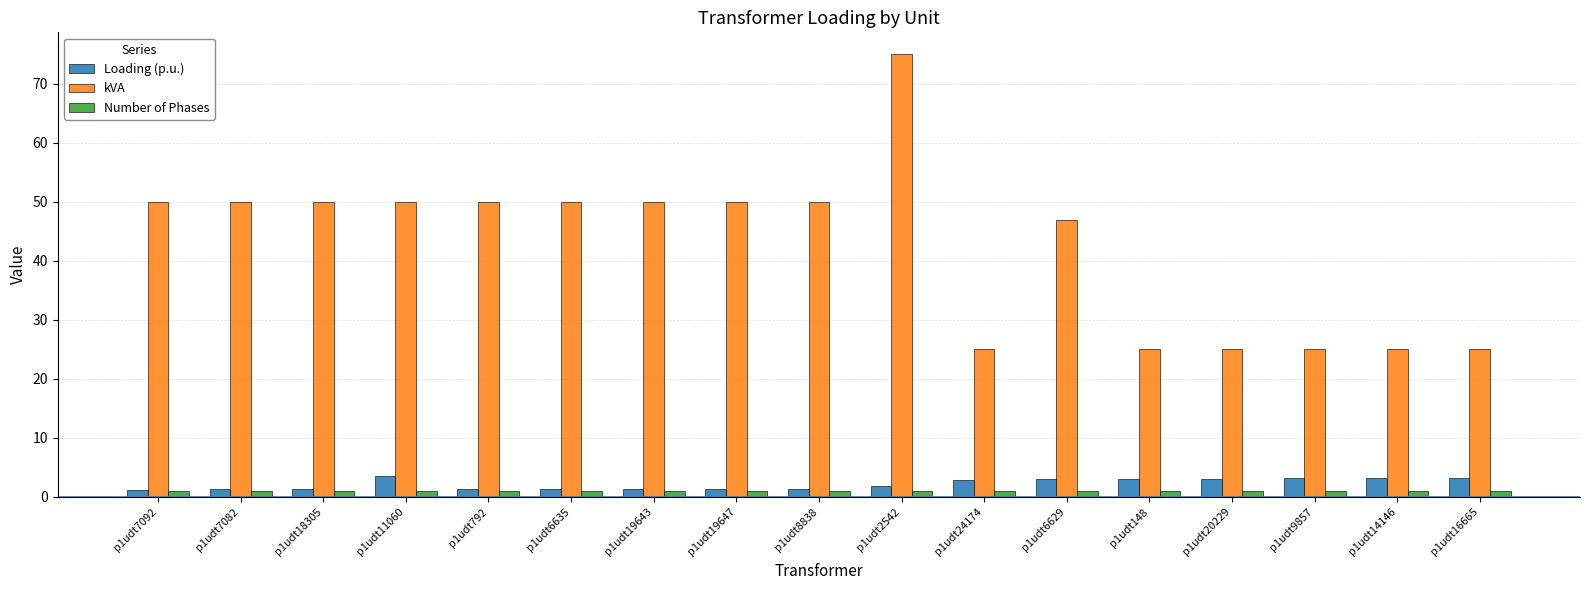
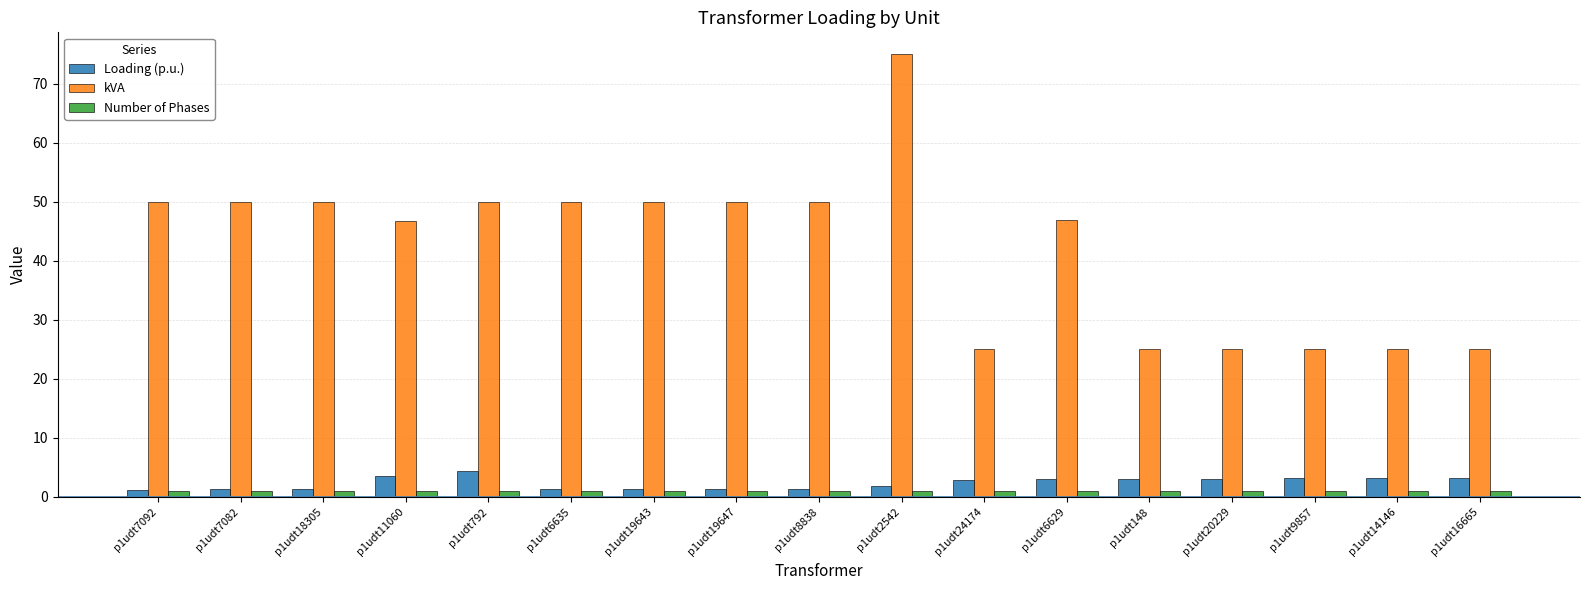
  {
    "Loading (p.u.)": {
      "p1udt7092": 1,
      "p1udt7082": 1,
      "p1udt18305": 1,
      "p1udt11060": 3,
-     "p1udt792": 1,
+     "p1udt792": 4,
      "p1udt6635": 1,
      "p1udt19643": 1,
      "p1udt19647": 1,
      "p1udt8838": 1,
      "p1udt2542": 2,
      "p1udt24174": 3,
      "p1udt6629": 3,
      "p1udt148": 3,
      "p1udt20229": 3,
      "p1udt9857": 3,
      "p1udt14146": 3,
      "p1udt16665": 3
    },
    "kVA": {
      "p1udt7092": 50,
      "p1udt7082": 50,
      "p1udt18305": 50,
-     "p1udt11060": 50,
+     "p1udt11060": 47,
      "p1udt792": 50,
      "p1udt6635": 50,
      "p1udt19643": 50,
      "p1udt19647": 50,
      "p1udt8838": 50,
      "p1udt2542": 75,
      "p1udt24174": 25,
      "p1udt6629": 47,
      "p1udt148": 25,
      "p1udt20229": 25,
      "p1udt9857": 25,
      "p1udt14146": 25,
      "p1udt16665": 25
    },
    "Number of Phases": {
      "p1udt7092": 1,
      "p1udt7082": 1,
      "p1udt18305": 1,
      "p1udt11060": 1,
      "p1udt792": 1,
      "p1udt6635": 1,
      "p1udt19643": 1,
      "p1udt19647": 1,
      "p1udt8838": 1,
      "p1udt2542": 1,
      "p1udt24174": 1,
      "p1udt6629": 1,
      "p1udt148": 1,
      "p1udt20229": 1,
      "p1udt9857": 1,
      "p1udt14146": 1,
      "p1udt16665": 1
    }
  }
